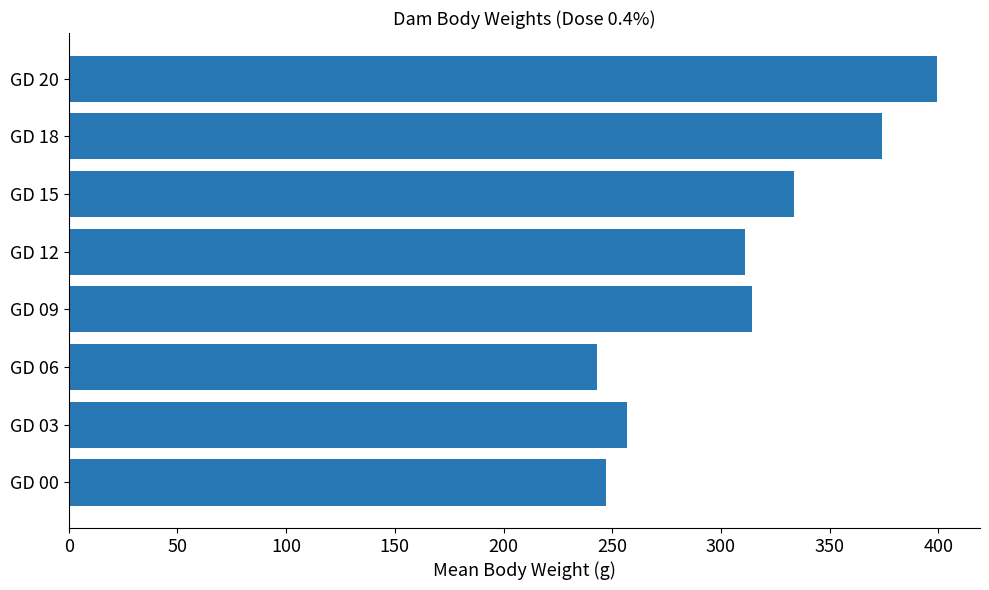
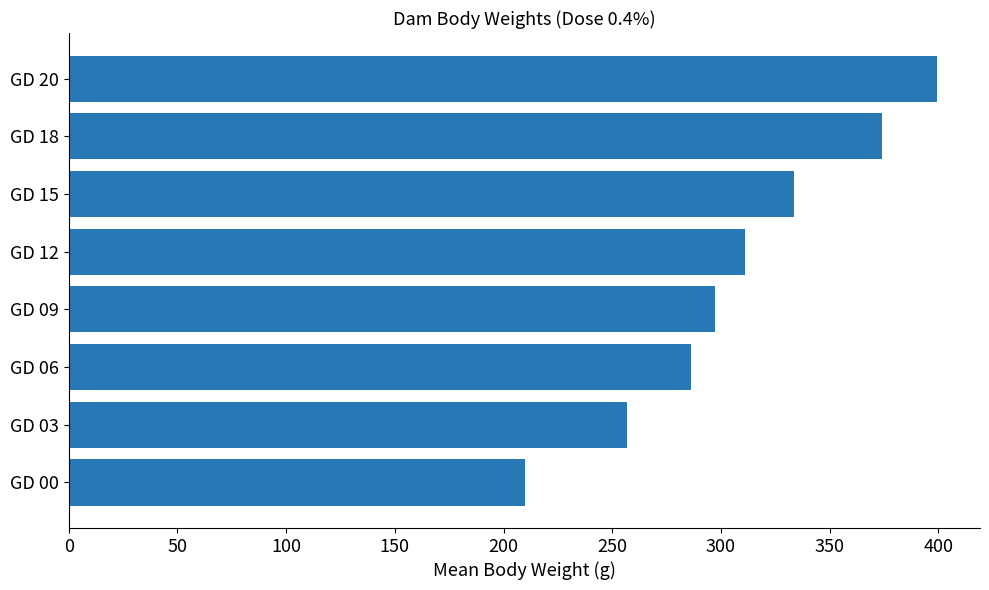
  {
    "GD 20": 399,
    "GD 18": 374,
    "GD 15": 334,
    "GD 12": 311,
-   "GD 09": 314,
-   "GD 06": 243,
+   "GD 09": 297,
+   "GD 06": 286,
    "GD 03": 257,
-   "GD 00": 247
+   "GD 00": 210
  }
